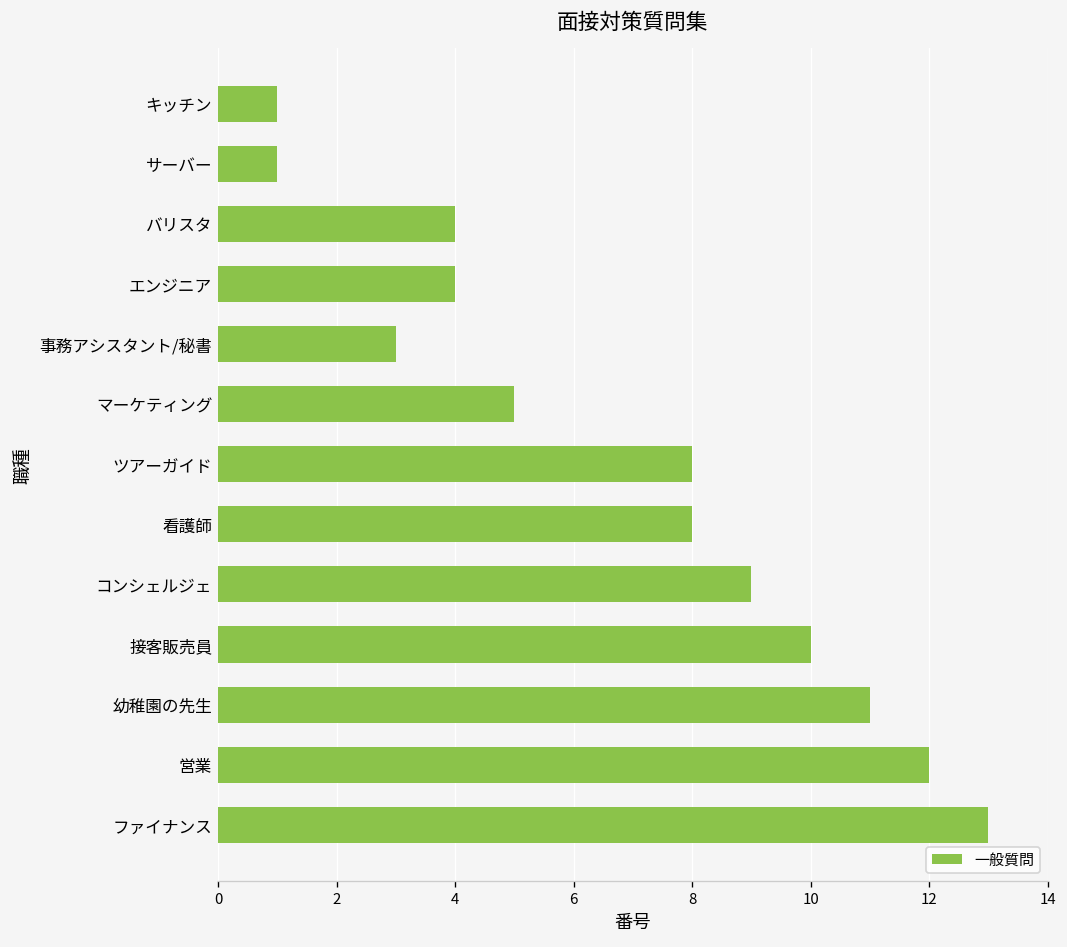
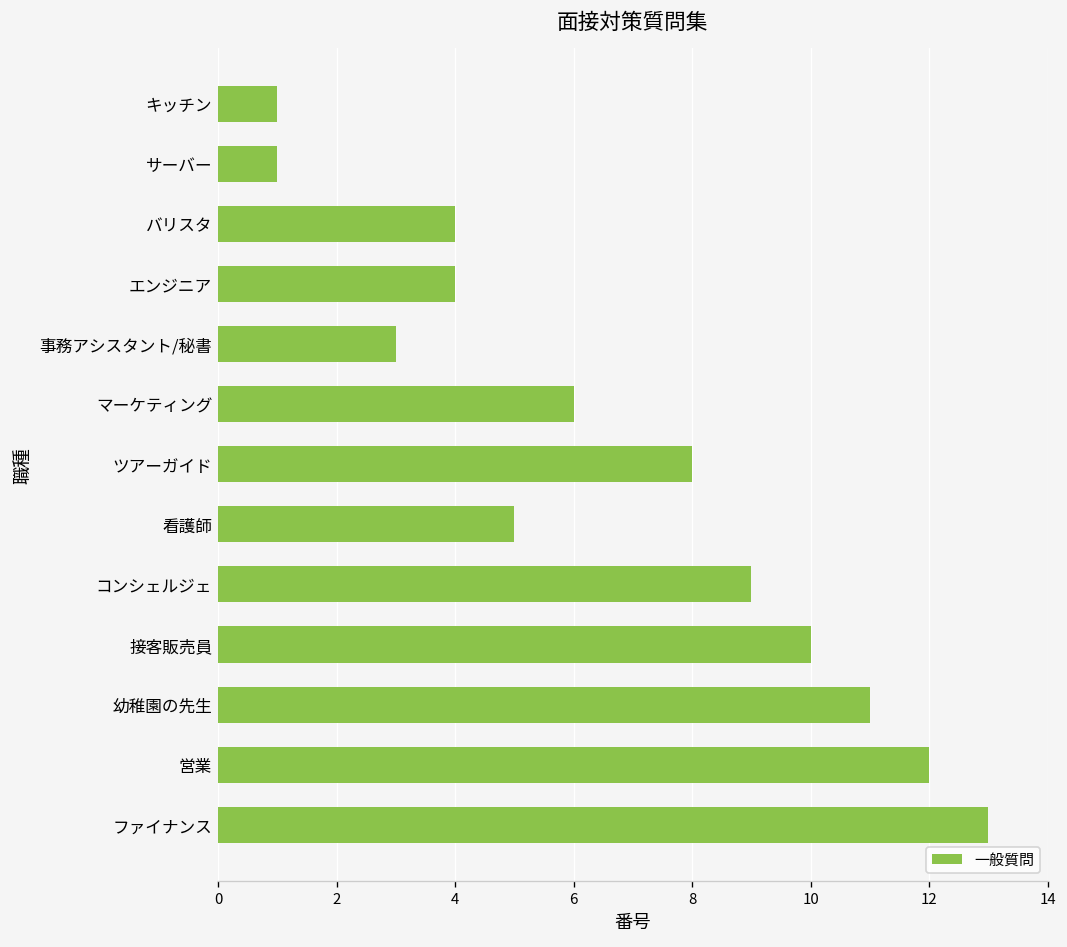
  {
    "キッチン": 1,
    "サーバー": 1,
    "バリスタ": 4,
    "エンジニア": 4,
    "事務アシスタント/秘書": 3,
-   "マーケティング": 5,
+   "マーケティング": 6,
    "ツアーガイド": 8,
-   "看護師": 8,
+   "看護師": 5,
    "コンシェルジェ": 9,
    "接客販売員": 10,
    "幼稚園の先生": 11,
    "営業": 12,
    "ファイナンス": 13
  }
